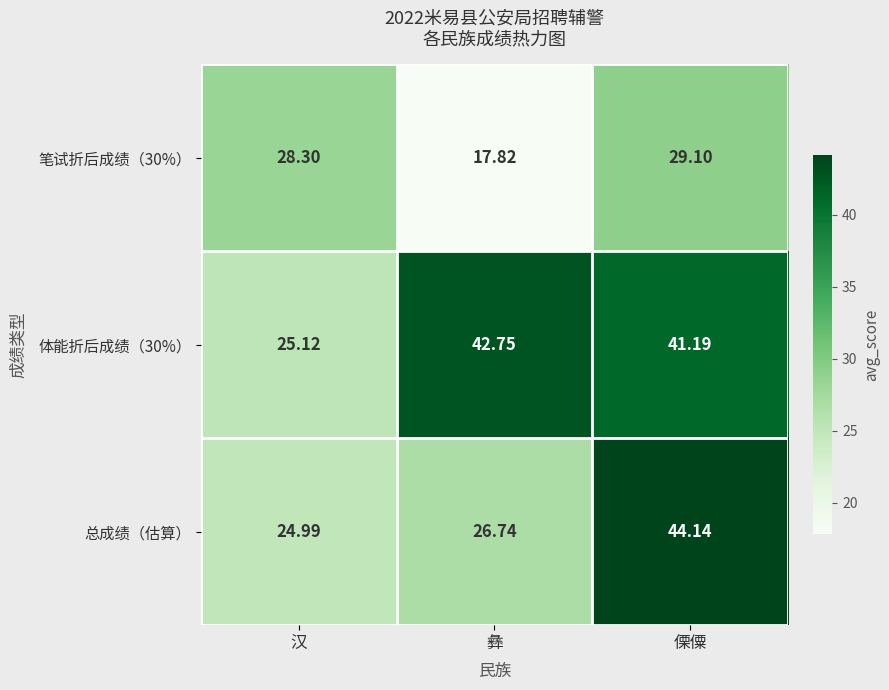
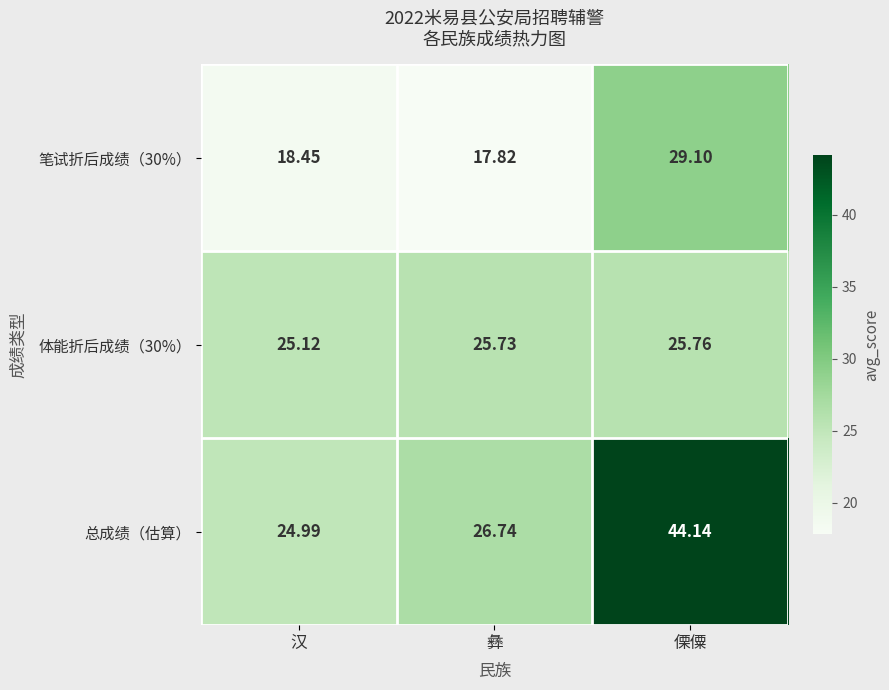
  {
    "笔试折后成绩（30%）": {
-     "汉": 28.30,
+     "汉": 18.45,
      "彝": 17.82,
      "傈僳": 29.10
    },
    "体能折后成绩（30%）": {
      "汉": 25.12,
-     "彝": 42.75,
-     "傈僳": 41.19
+     "彝": 25.73,
+     "傈僳": 25.76
    },
    "总成绩（估算）": {
      "汉": 24.99,
      "彝": 26.74,
      "傈僳": 44.14
    }
  }
